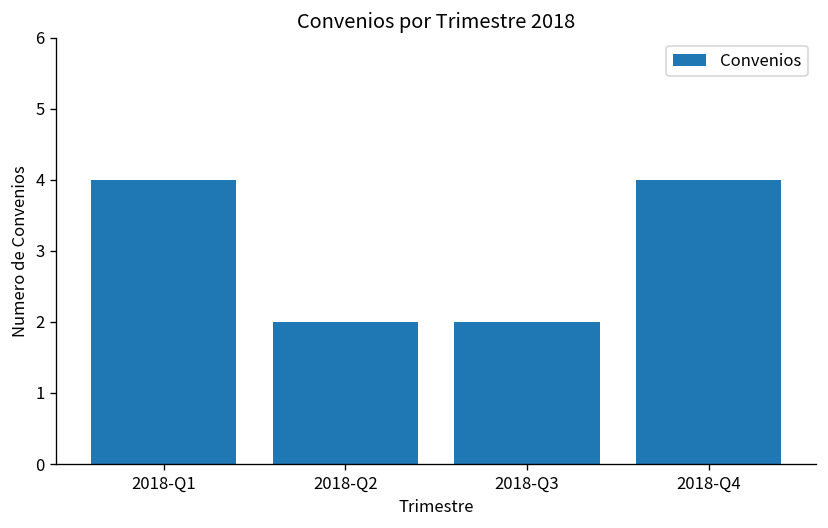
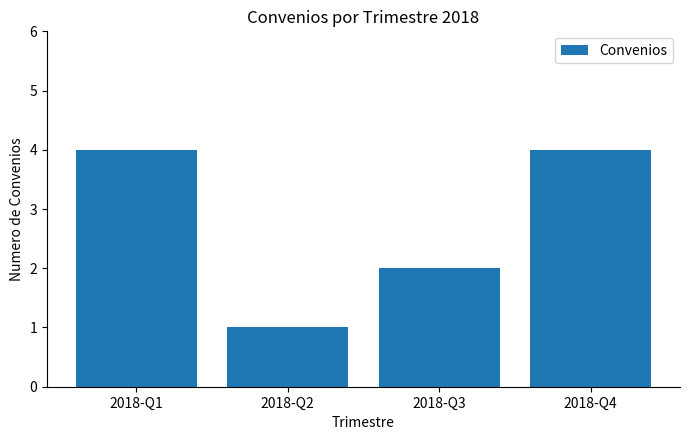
  {
    "2018-Q1": 4,
-   "2018-Q2": 2,
+   "2018-Q2": 1,
    "2018-Q3": 2,
    "2018-Q4": 4
  }
